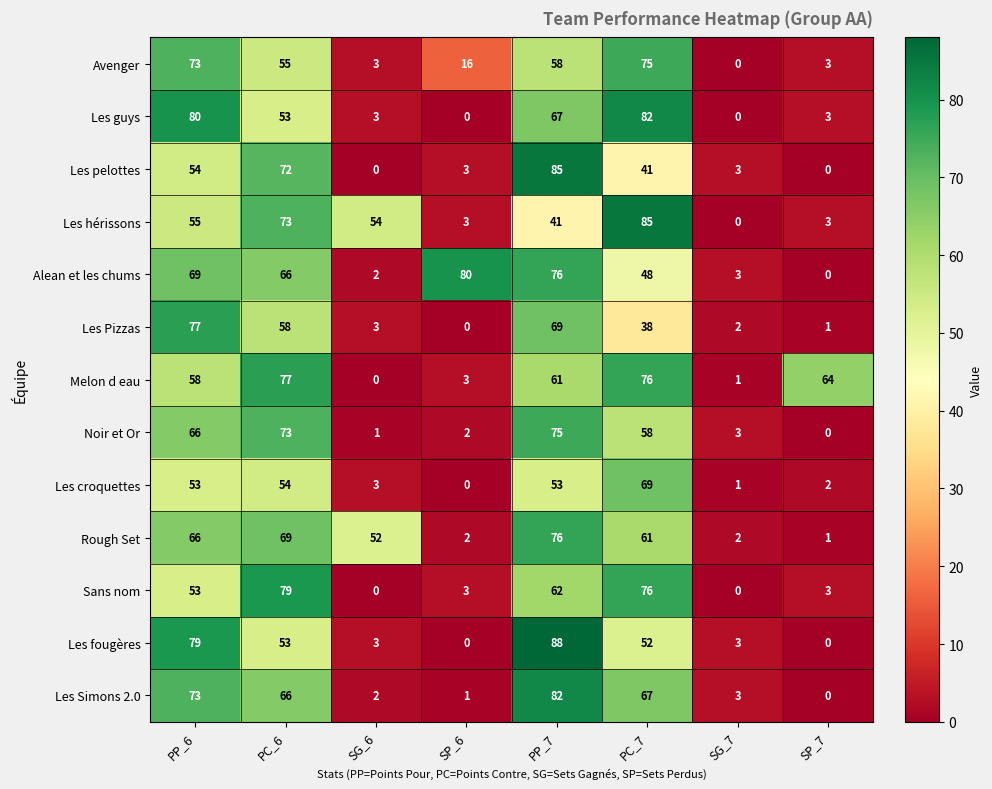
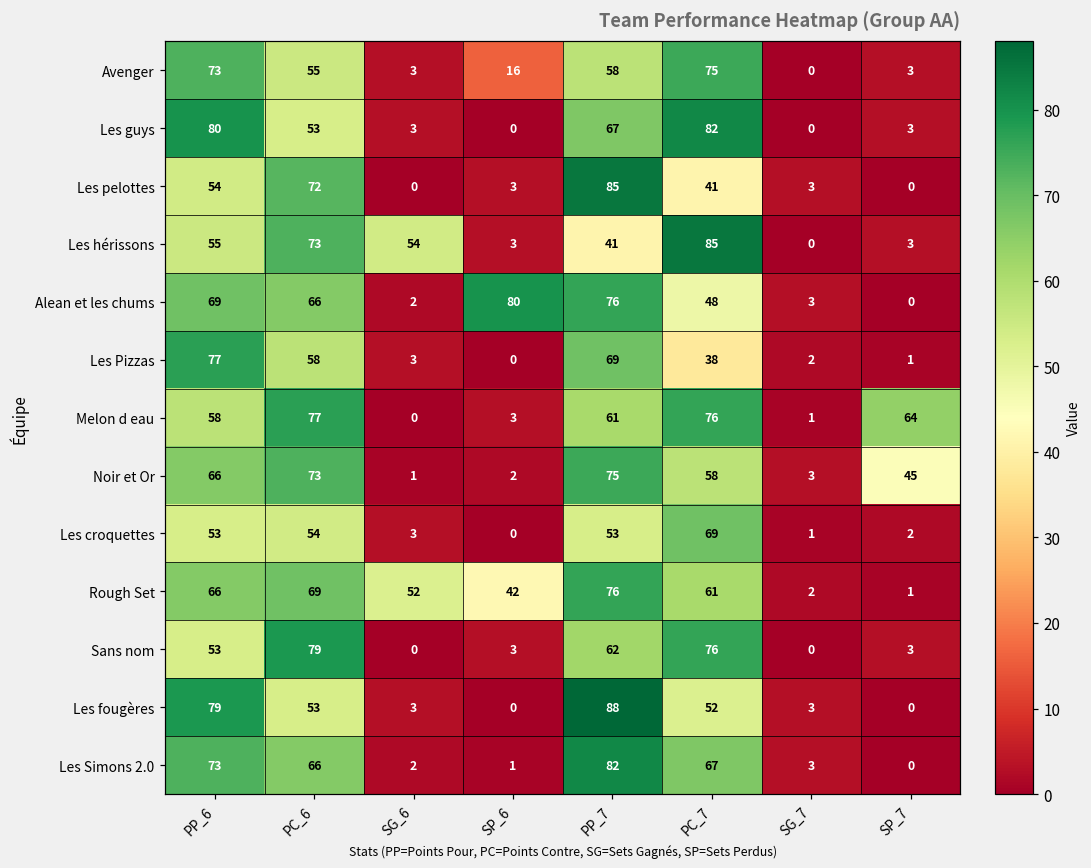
  {
    "Avenger": {
      "PP_6": 73,
      "PC_6": 55,
      "SG_6": 3,
      "SP_6": 16,
      "PP_7": 58,
      "PC_7": 75,
      "SG_7": 0,
      "SP_7": 3
    },
    "Les guys": {
      "PP_6": 80,
      "PC_6": 53,
      "SG_6": 3,
      "SP_6": 0,
      "PP_7": 67,
      "PC_7": 82,
      "SG_7": 0,
      "SP_7": 3
    },
    "Les pelottes": {
      "PP_6": 54,
      "PC_6": 72,
      "SG_6": 0,
      "SP_6": 3,
      "PP_7": 85,
      "PC_7": 41,
      "SG_7": 3,
      "SP_7": 0
    },
    "Les hérissons": {
      "PP_6": 55,
      "PC_6": 73,
      "SG_6": 54,
      "SP_6": 3,
      "PP_7": 41,
      "PC_7": 85,
      "SG_7": 0,
      "SP_7": 3
    },
    "Alean et les chums": {
      "PP_6": 69,
      "PC_6": 66,
      "SG_6": 2,
      "SP_6": 80,
      "PP_7": 76,
      "PC_7": 48,
      "SG_7": 3,
      "SP_7": 0
    },
    "Les Pizzas": {
      "PP_6": 77,
      "PC_6": 58,
      "SG_6": 3,
      "SP_6": 0,
      "PP_7": 69,
      "PC_7": 38,
      "SG_7": 2,
      "SP_7": 1
    },
    "Melon d eau": {
      "PP_6": 58,
      "PC_6": 77,
      "SG_6": 0,
      "SP_6": 3,
      "PP_7": 61,
      "PC_7": 76,
      "SG_7": 1,
      "SP_7": 64
    },
    "Noir et Or": {
      "PP_6": 66,
      "PC_6": 73,
      "SG_6": 1,
      "SP_6": 2,
      "PP_7": 75,
      "PC_7": 58,
      "SG_7": 3,
-     "SP_7": 0
+     "SP_7": 45
    },
    "Les croquettes": {
      "PP_6": 53,
      "PC_6": 54,
      "SG_6": 3,
      "SP_6": 0,
      "PP_7": 53,
      "PC_7": 69,
      "SG_7": 1,
      "SP_7": 2
    },
    "Rough Set": {
      "PP_6": 66,
      "PC_6": 69,
      "SG_6": 52,
-     "SP_6": 2,
+     "SP_6": 42,
      "PP_7": 76,
      "PC_7": 61,
      "SG_7": 2,
      "SP_7": 1
    },
    "Sans nom": {
      "PP_6": 53,
      "PC_6": 79,
      "SG_6": 0,
      "SP_6": 3,
      "PP_7": 62,
      "PC_7": 76,
      "SG_7": 0,
      "SP_7": 3
    },
    "Les fougères": {
      "PP_6": 79,
      "PC_6": 53,
      "SG_6": 3,
      "SP_6": 0,
      "PP_7": 88,
      "PC_7": 52,
      "SG_7": 3,
      "SP_7": 0
    },
    "Les Simons 2.0": {
      "PP_6": 73,
      "PC_6": 66,
      "SG_6": 2,
      "SP_6": 1,
      "PP_7": 82,
      "PC_7": 67,
      "SG_7": 3,
      "SP_7": 0
    }
  }
